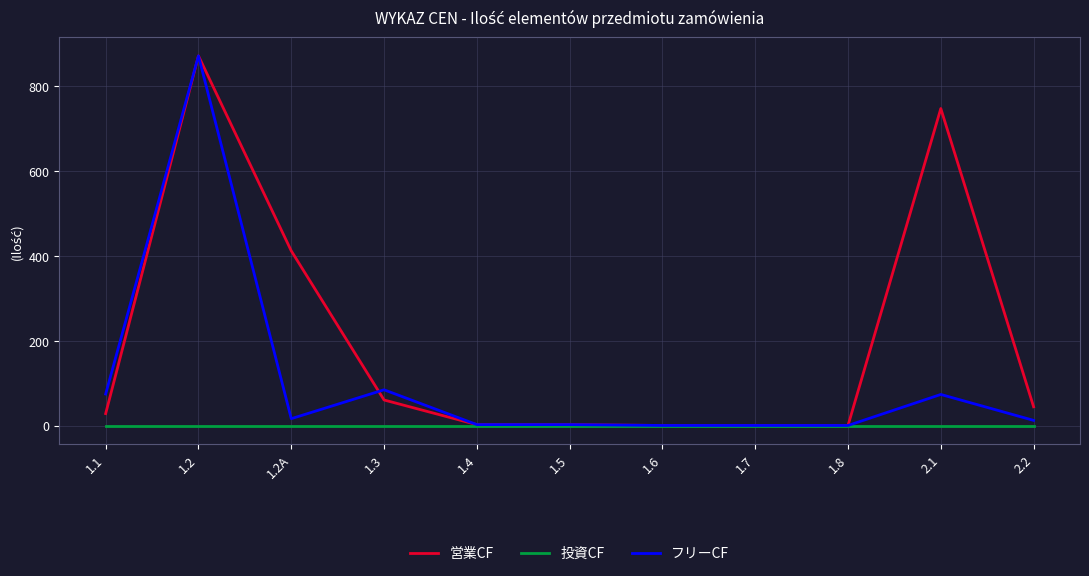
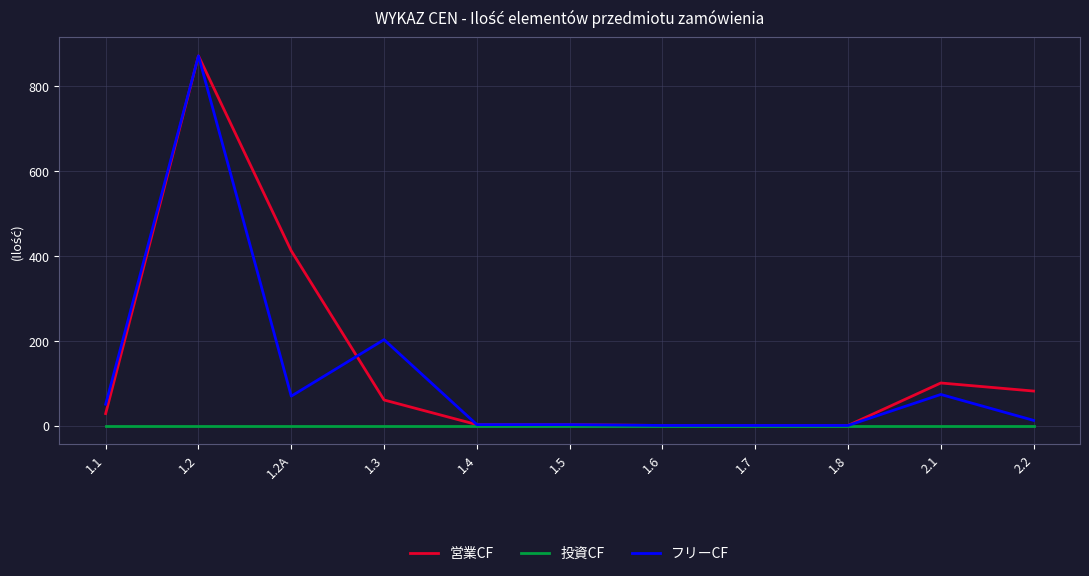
  {
    "営業CF": {
      "1.1": 30,
      "1.2A": 410,
      "1.3": 60,
-     "2.1": 750,
-     "2.2": 50
+     "2.1": 100,
+     "2.2": 80
    },
    "投資CF": {
      "1.1": 0,
      "1.2": 0,
      "1.2A": 0,
      "1.3": 0,
      "2.1": 0,
      "2.2": 0
    },
    "フリーCF": {
-     "1.1": 80,
-     "1.2A": 20,
-     "1.3": 90,
+     "1.1": 50,
+     "1.2A": 70,
+     "1.3": 200,
      "2.1": 70,
      "2.2": 10
    }
  }
